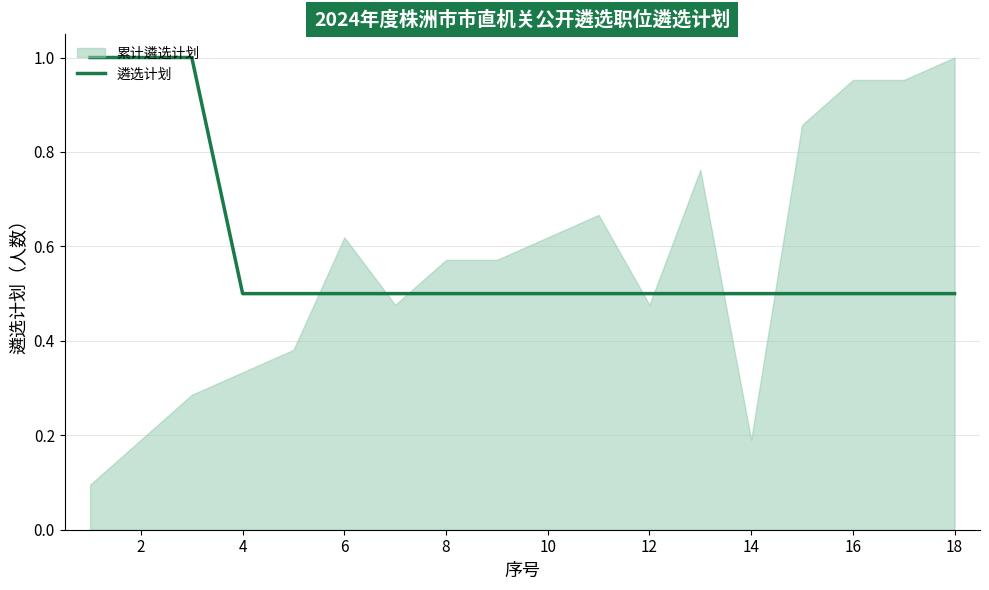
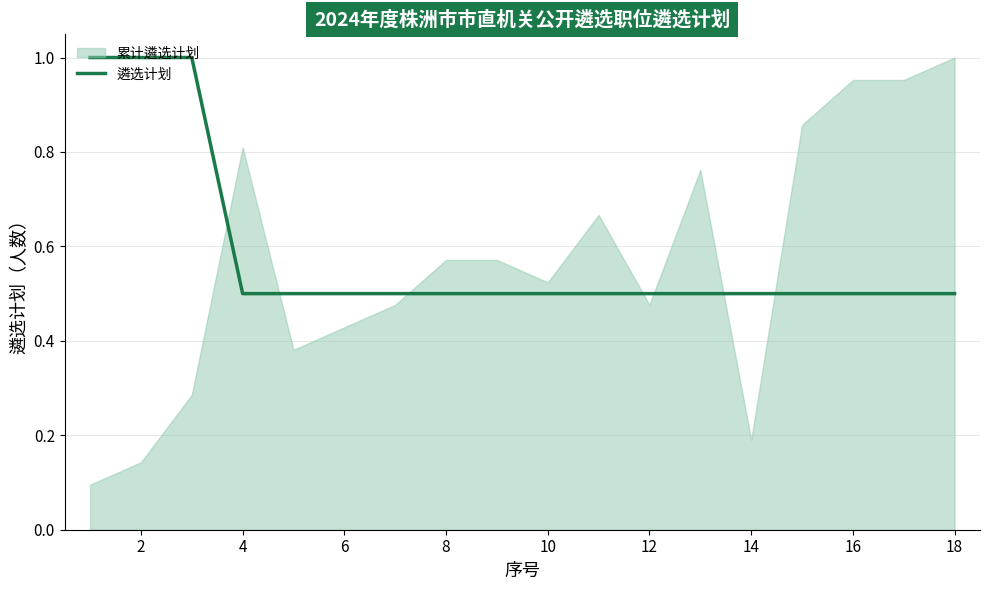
  {
    "累计遴选计划": {
-     "2": 0.19,
-     "4": 0.33,
-     "6": 0.62,
+     "2": 0.14,
+     "4": 0.81,
+     "6": 0.43,
      "8": 0.57,
-     "10": 0.62,
+     "10": 0.52,
      "12": 0.48,
      "14": 0.19,
      "16": 0.95,
      "18": 1.00
    },
    "遴选计划": {
      "2": 1.00,
      "4": 0.50,
      "6": 0.50,
      "8": 0.50,
      "10": 0.50,
      "12": 0.50,
      "14": 0.50,
      "16": 0.50,
      "18": 0.50
    }
  }
